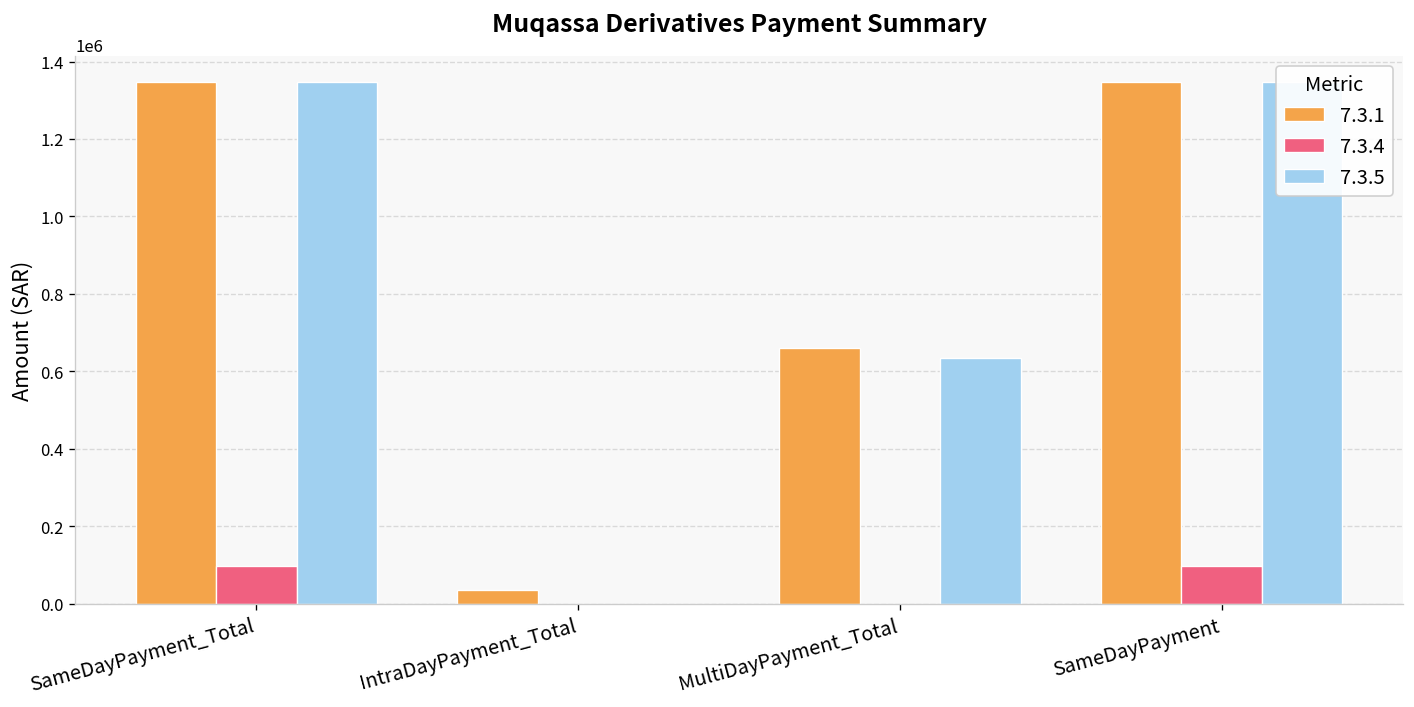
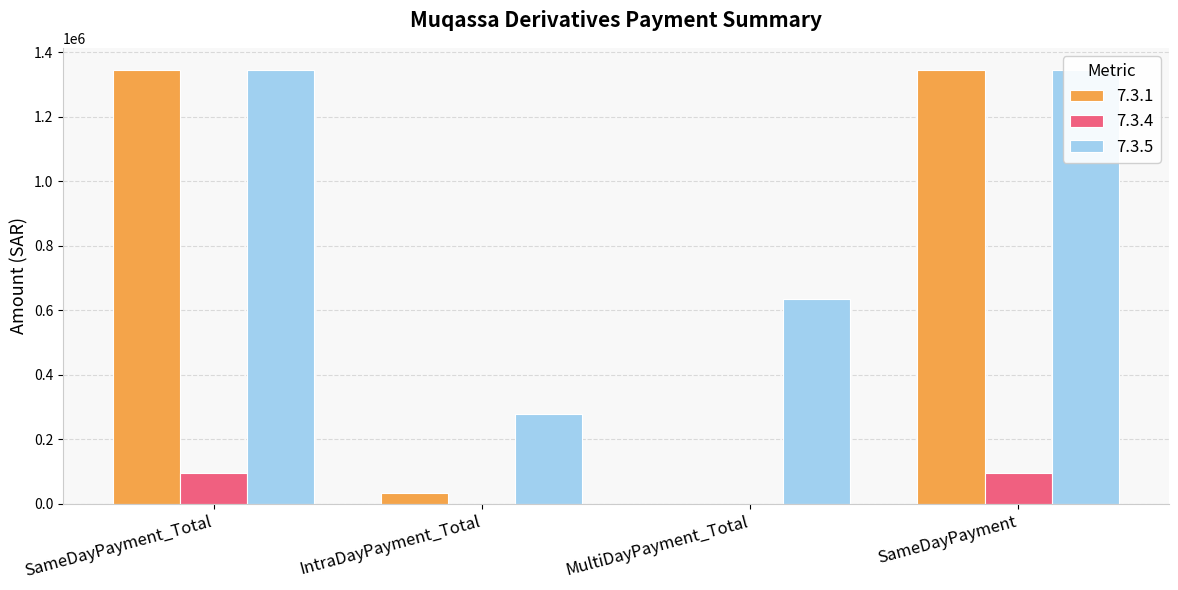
  {
    "7.3.1": {
      "SameDayPayment_Total": 1350000,
      "IntraDayPayment_Total": 40000,
-     "MultiDayPayment_Total": 660000,
+     "MultiDayPayment_Total": 0,
      "SameDayPayment": 1350000
    },
    "7.3.4": {
      "SameDayPayment_Total": 100000,
      "IntraDayPayment_Total": 0,
      "MultiDayPayment_Total": 0,
      "SameDayPayment": 100000
    },
    "7.3.5": {
      "SameDayPayment_Total": 1350000,
-     "IntraDayPayment_Total": 0,
+     "IntraDayPayment_Total": 280000,
      "MultiDayPayment_Total": 630000
    }
  }
